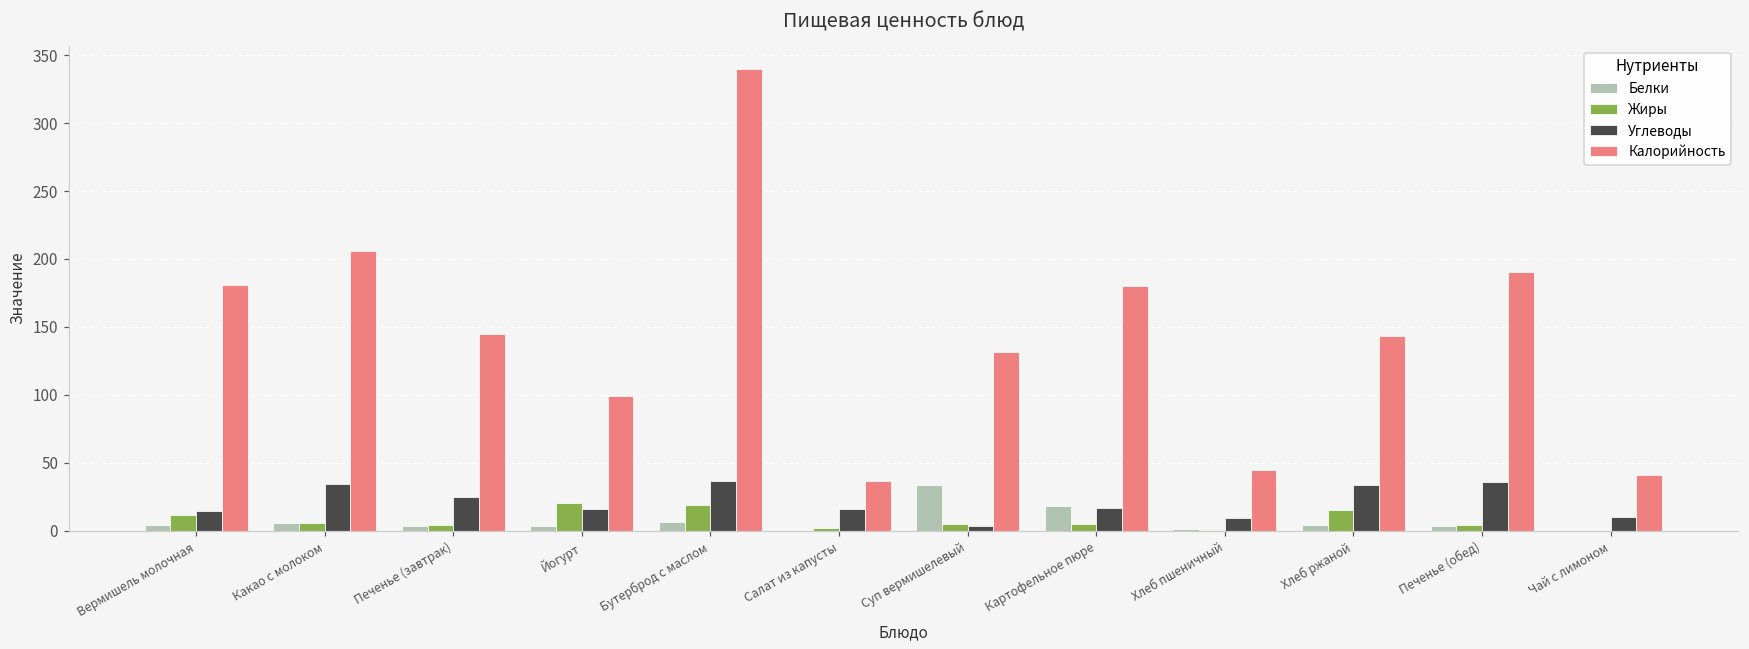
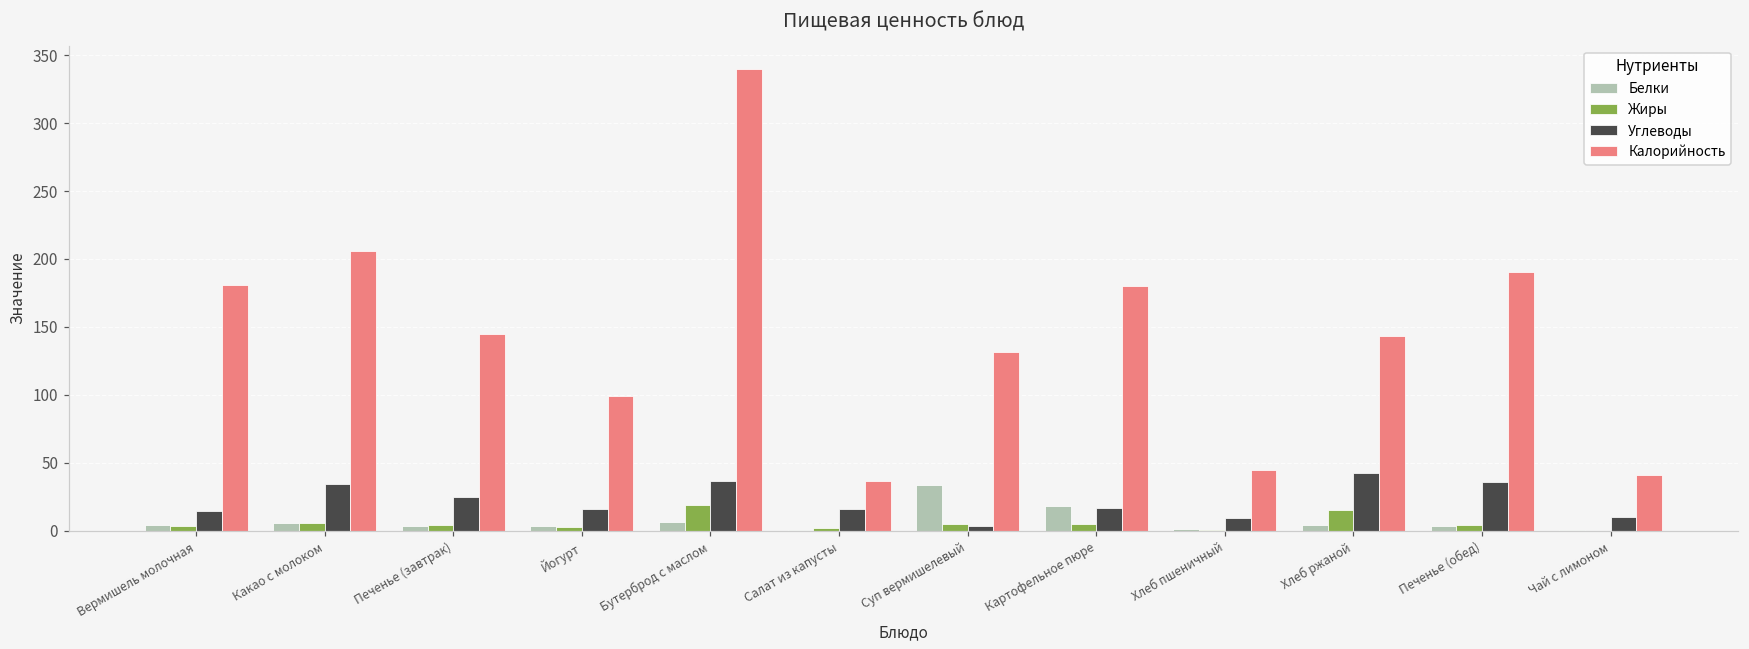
  {
    "Белки": {
      "Вермишель молочная": 4,
      "Какао с молоком": 6,
      "Печенье (завтрак)": 3,
      "Йогурт": 3,
      "Бутерброд с маслом": 6,
      "Суп вермишелевый": 34,
      "Картофельное пюре": 18,
      "Хлеб ржаной": 4,
      "Печенье (обед)": 3
    },
    "Жиры": {
-     "Вермишель молочная": 11,
+     "Вермишель молочная": 4,
      "Какао с молоком": 6,
      "Печенье (завтрак)": 4,
-     "Йогурт": 21,
+     "Йогурт": 3,
      "Бутерброд с маслом": 19,
      "Суп вермишелевый": 5,
      "Картофельное пюре": 5,
      "Хлеб ржаной": 15,
      "Печенье (обед)": 4
    },
    "Углеводы": {
      "Вермишель молочная": 14,
      "Какао с молоком": 34,
      "Печенье (завтрак)": 25,
      "Йогурт": 16,
      "Бутерброд с маслом": 37,
      "Салат из капусты": 16,
      "Суп вермишелевый": 4,
      "Картофельное пюре": 16,
      "Хлеб пшеничный": 9,
-     "Хлеб ржаной": 34,
+     "Хлеб ржаной": 42,
      "Печенье (обед)": 36,
      "Чай с лимоном": 10
    },
    "Калорийность": {
      "Вермишель молочная": 181,
      "Какао с молоком": 206,
      "Печенье (завтрак)": 145,
      "Йогурт": 99,
      "Бутерброд с маслом": 340,
      "Салат из капусты": 36,
      "Суп вермишелевый": 132,
      "Картофельное пюре": 180,
      "Хлеб пшеничный": 45,
      "Хлеб ржаной": 143,
      "Печенье (обед)": 190,
      "Чай с лимоном": 41
    }
  }
